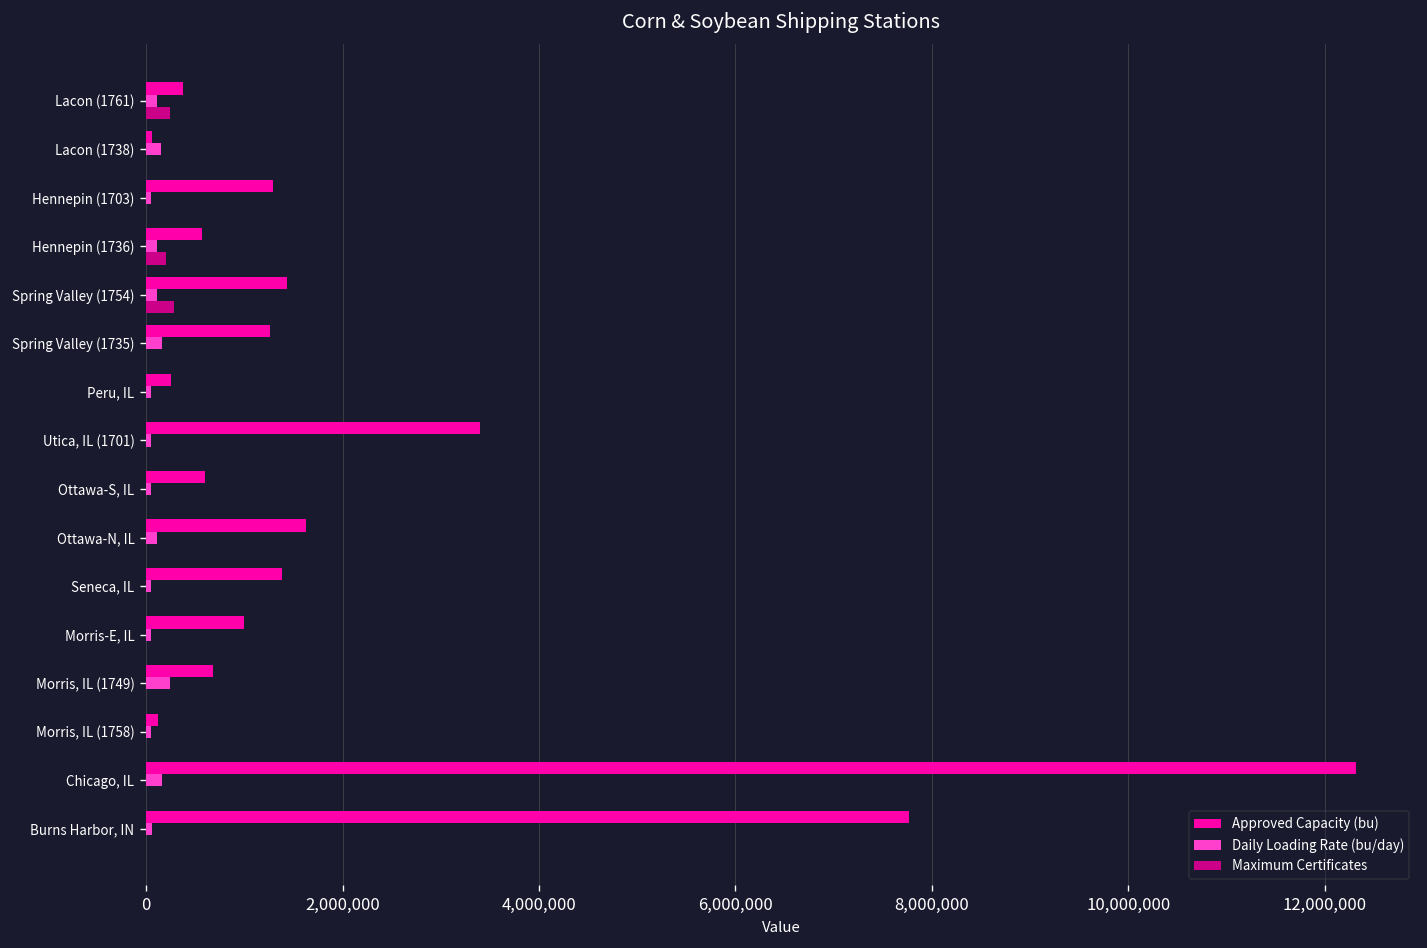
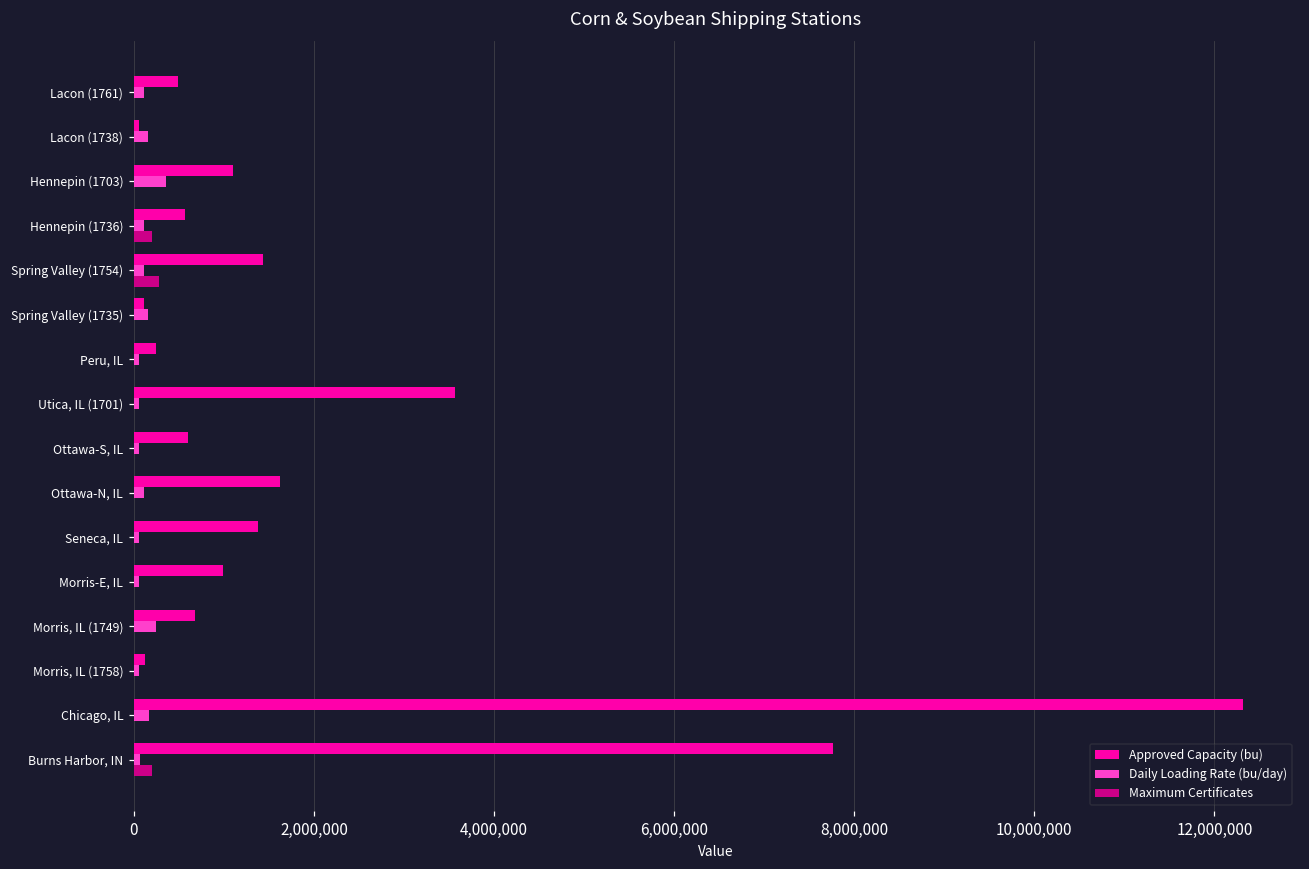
  {
    "Approved Capacity (bu)": {
-     "Lacon (1761)": "400,000",
+     "Lacon (1761)": "500,000",
      "Lacon (1738)": "100,000",
-     "Hennepin (1703)": "1,300,000",
+     "Hennepin (1703)": "1,100,000",
      "Hennepin (1736)": "600,000",
      "Spring Valley (1754)": "1,400,000",
-     "Spring Valley (1735)": "1,300,000",
+     "Spring Valley (1735)": "100,000",
      "Peru, IL": "300,000",
-     "Utica, IL (1701)": "3,400,000",
+     "Utica, IL (1701)": "3,600,000",
      "Ottawa-S, IL": "600,000",
      "Ottawa-N, IL": "1,600,000",
      "Seneca, IL": "1,400,000",
      "Morris-E, IL": "1,000,000",
      "Morris, IL (1749)": "700,000",
      "Morris, IL (1758)": "100,000",
      "Chicago, IL": "12,300,000",
      "Burns Harbor, IN": "7,800,000"
    },
    "Daily Loading Rate (bu/day)": {
      "Lacon (1761)": "100,000",
      "Lacon (1738)": "200,000",
-     "Hennepin (1703)": "100,000",
+     "Hennepin (1703)": "400,000",
      "Hennepin (1736)": "100,000",
      "Spring Valley (1754)": "100,000",
      "Spring Valley (1735)": "200,000",
      "Peru, IL": "100,000",
      "Utica, IL (1701)": "100,000",
      "Ottawa-S, IL": "100,000",
      "Ottawa-N, IL": "100,000",
      "Seneca, IL": "100,000",
      "Morris-E, IL": "100,000",
      "Morris, IL (1749)": "200,000",
      "Morris, IL (1758)": "100,000",
      "Chicago, IL": "200,000",
      "Burns Harbor, IN": "100,000"
    },
    "Maximum Certificates": {
-     "Lacon (1761)": "200,000",
+     "Lacon (1761)": "0",
      "Hennepin (1736)": "200,000",
      "Spring Valley (1754)": "300,000",
-     "Burns Harbor, IN": "0"
+     "Burns Harbor, IN": "200,000"
    }
  }
